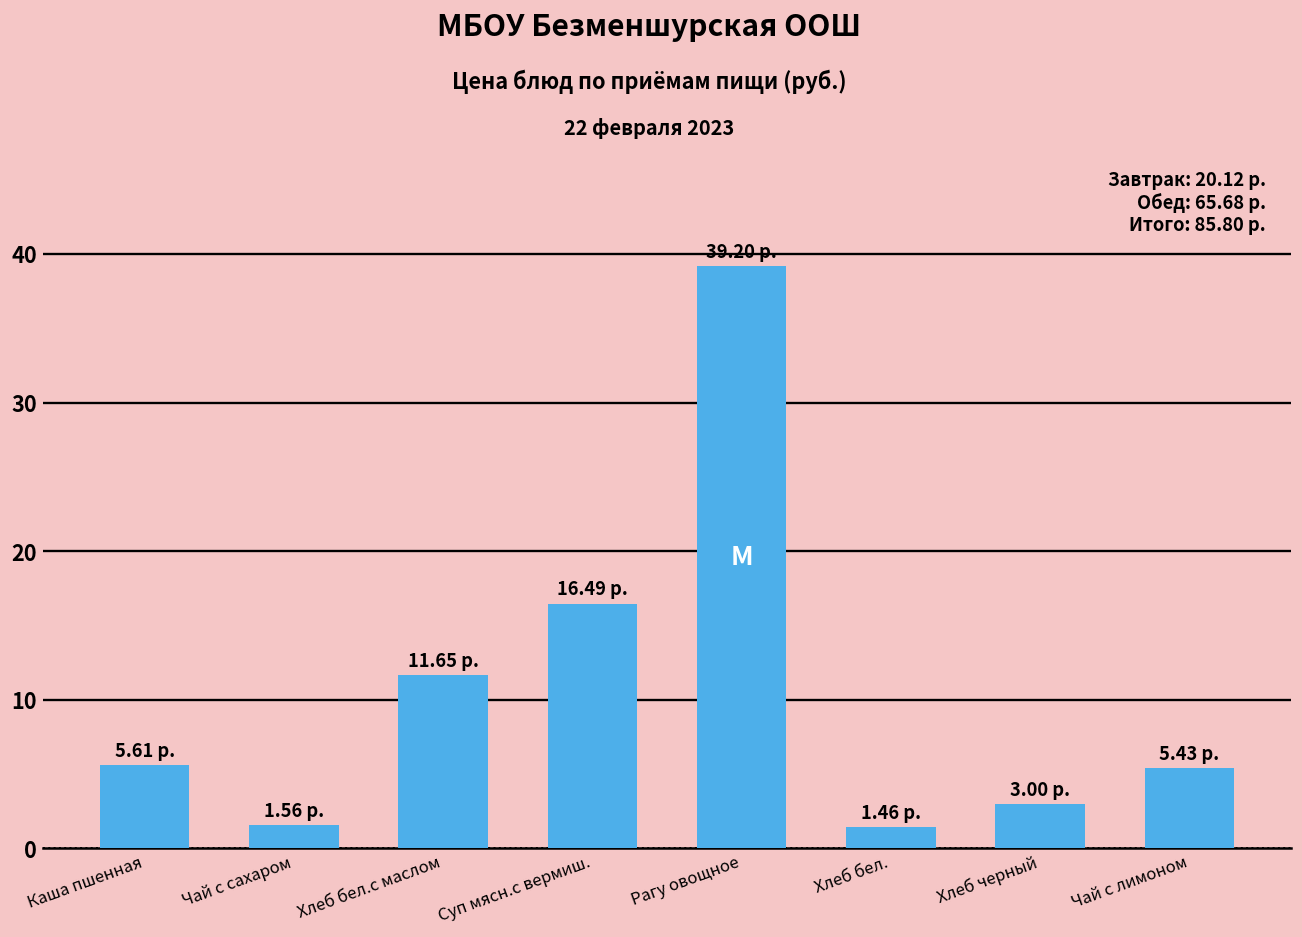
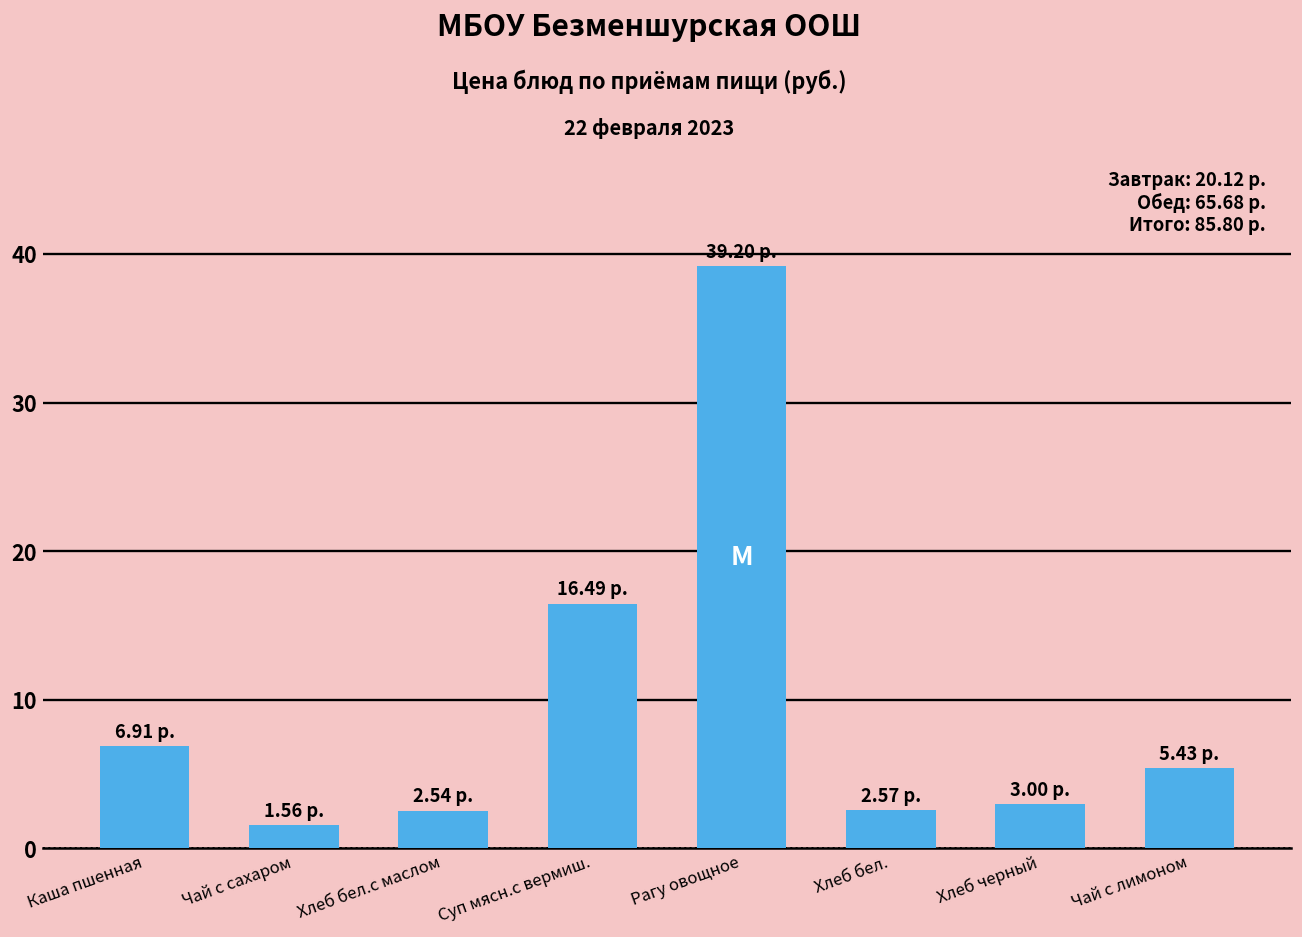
  {
-   "Каша пшенная": 5.61,
+   "Каша пшенная": 6.91,
    "Чай с сахаром": 1.56,
-   "Хлеб бел.с маслом": 11.65,
+   "Хлеб бел.с маслом": 2.54,
    "Суп мясн.с вермиш.": 16.49,
    "Рагу овощное": 39.20,
-   "Хлеб бел.": 1.46,
+   "Хлеб бел.": 2.57,
    "Хлеб черный": 3.00,
    "Чай с лимоном": 5.43
  }
